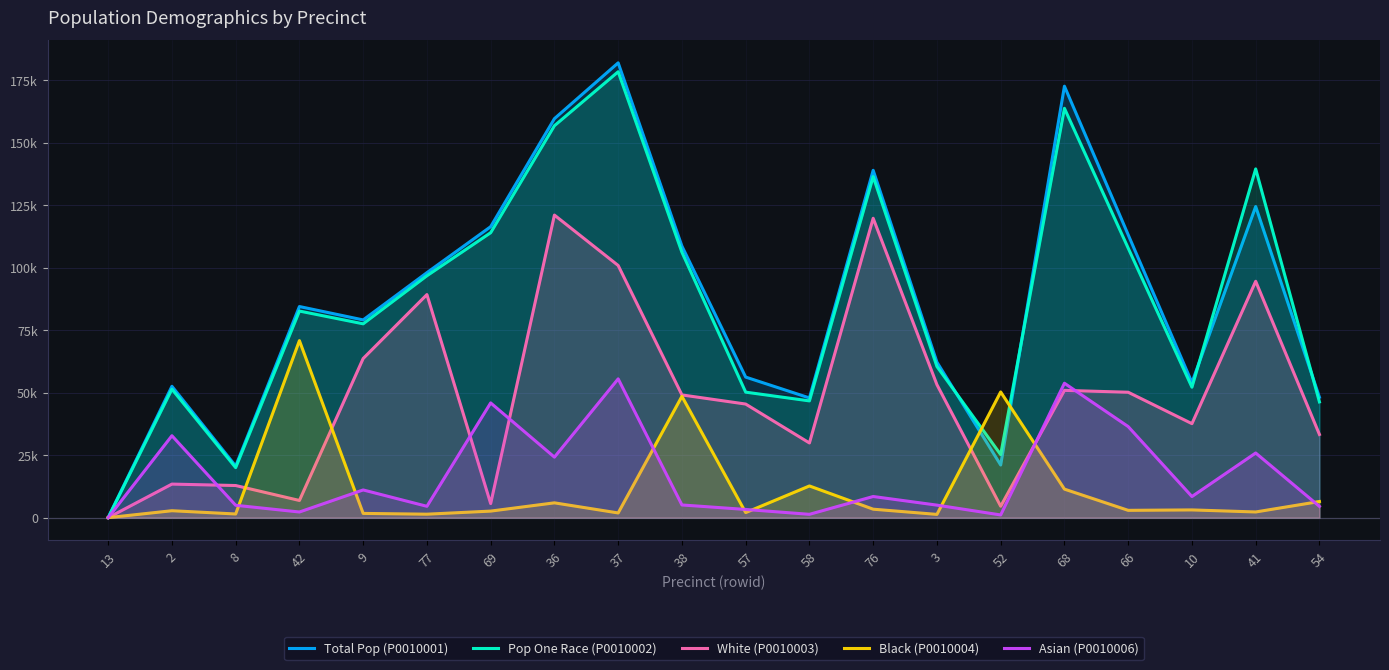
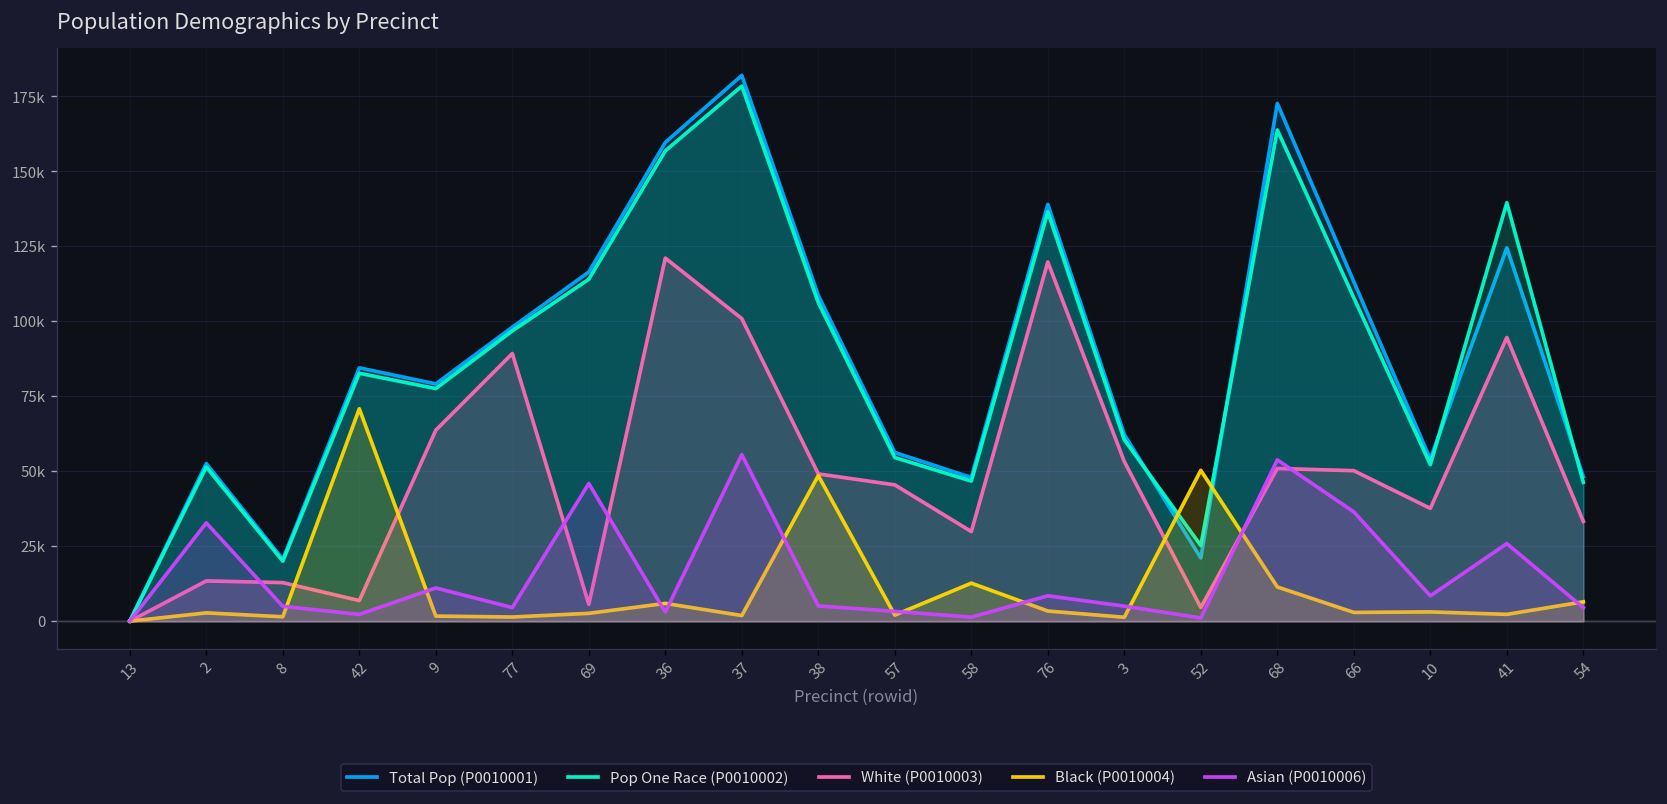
  {
    "Total Pop (P0010001)": {
      "2": 53000,
      "42": 84000,
      "9": 79000,
      "77": 98000,
      "69": 116000,
      "36": 160000,
      "37": 182000,
      "38": 109000,
      "57": 56000,
      "58": 48000,
      "76": 139000,
      "3": 62000,
      "52": 21000,
      "68": 173000,
      "66": 113000,
      "10": 54000,
      "41": 124000,
      "54": 48000
    },
    "Pop One Race (P0010002)": {
      "2": 51000,
      "42": 83000,
      "9": 78000,
      "77": 97000,
      "69": 114000,
      "36": 157000,
      "37": 178000,
      "38": 106000,
-     "57": 50000,
+     "57": 55000,
      "58": 47000,
      "76": 136000,
      "3": 60000,
      "52": 25000,
      "68": 164000,
      "66": 108000,
      "10": 52000,
      "41": 140000,
      "54": 46000
    },
    "White (P0010003)": {
      "2": 13000,
      "8": 13000,
      "42": 7000,
      "9": 64000,
      "77": 89000,
      "69": 6000,
      "36": 121000,
      "37": 101000,
      "57": 45000,
      "58": 30000,
      "76": 120000,
      "3": 53000,
      "52": 5000,
      "68": 51000,
      "66": 50000,
      "10": 38000,
      "41": 95000,
      "54": 33000
    },
    "Black (P0010004)": {
      "2": 3000,
      "8": 1000,
      "42": 71000,
      "9": 2000,
      "77": 1000,
      "69": 3000,
      "36": 6000,
      "37": 2000,
      "57": 2000,
      "58": 13000,
      "76": 3000,
      "3": 1000,
      "52": 50000,
      "68": 11000,
      "66": 3000,
      "10": 3000,
      "41": 2000,
      "54": 6000
    },
    "Asian (P0010006)": {
      "2": 33000,
      "8": 5000,
      "42": 2000,
      "9": 11000,
      "77": 5000,
      "69": 46000,
-     "36": 24000,
+     "36": 3000,
      "37": 56000,
      "38": 5000,
      "57": 3000,
      "58": 1000,
      "76": 8000,
      "3": 5000,
      "52": 1000,
      "68": 54000,
      "66": 36000,
      "10": 8000,
      "41": 26000,
      "54": 5000
    }
  }
